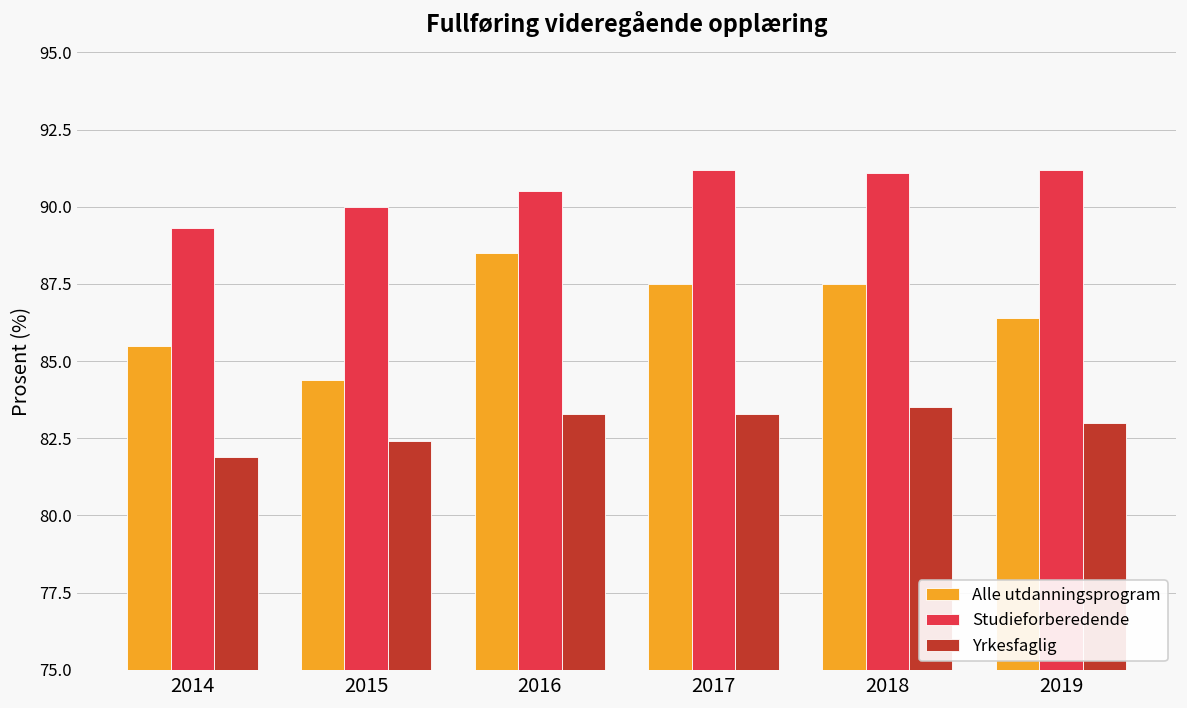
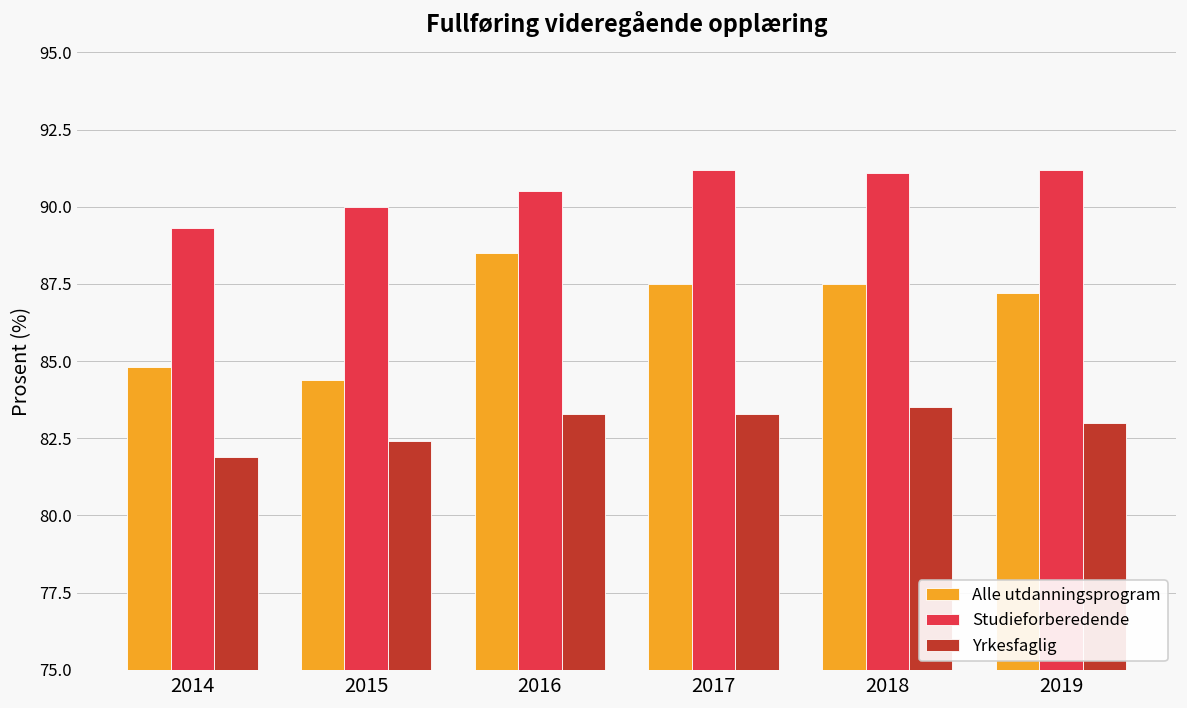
  {
    "Alle utdanningsprogram": {
-     "2014": 85.5,
+     "2014": 84.8,
      "2015": 84.4,
      "2016": 88.5,
      "2017": 87.5,
      "2018": 87.5,
-     "2019": 86.4
+     "2019": 87.2
    }
  }
